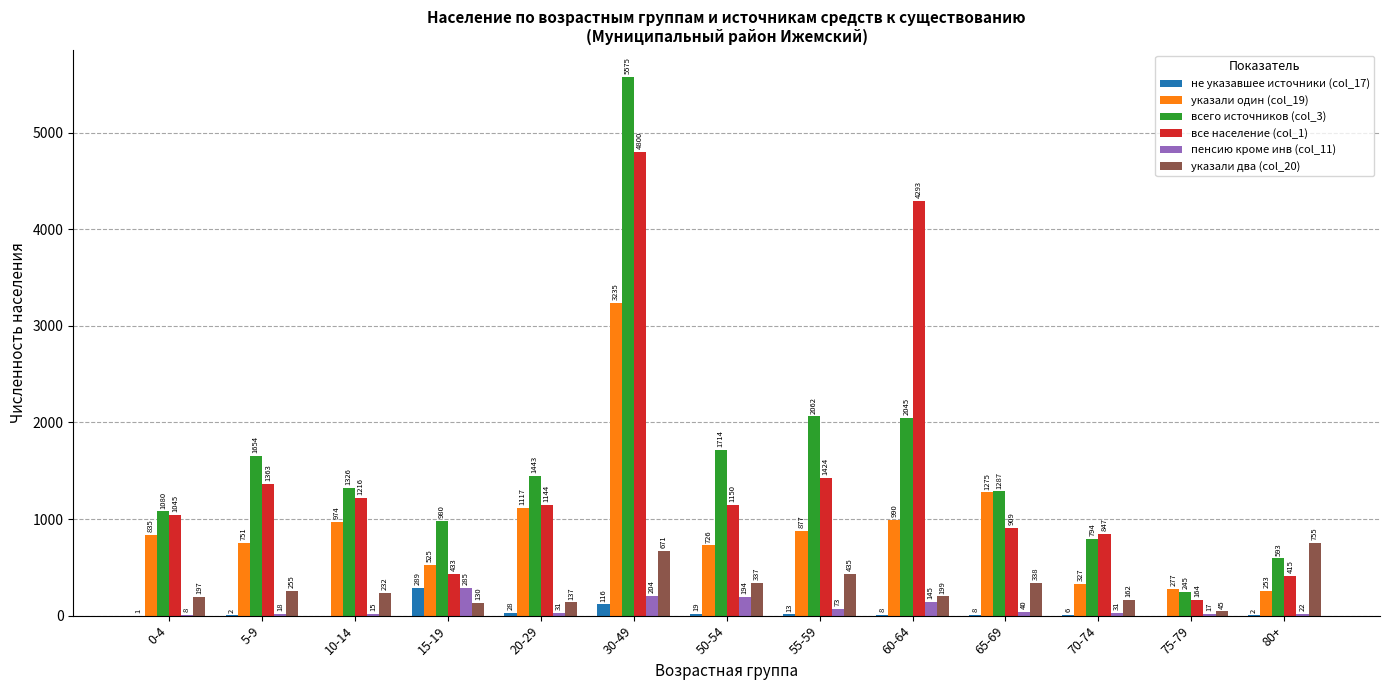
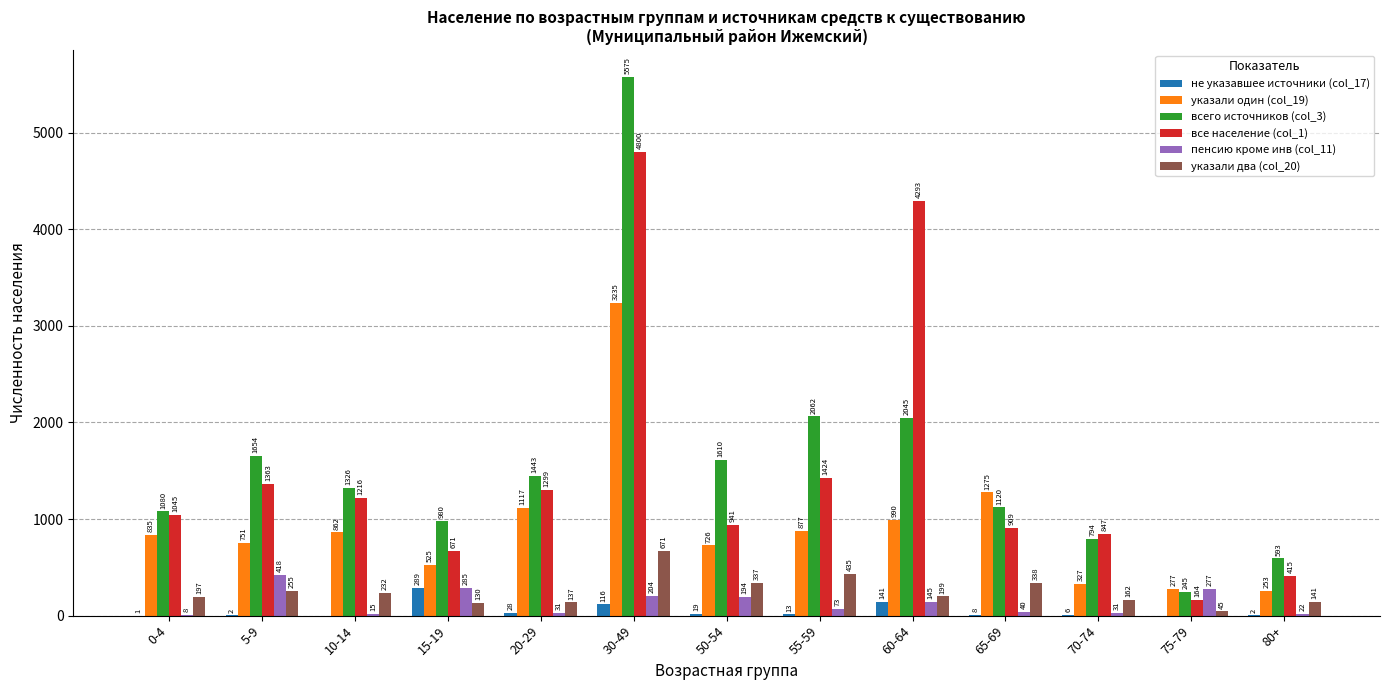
  {
    "не указавшее источники (col_17)": {
      "0-4": 1,
      "5-9": 2,
      "15-19": 289,
      "20-29": 28,
      "30-49": 116,
      "50-54": 19,
      "55-59": 13,
-     "60-64": 8,
+     "60-64": 141,
      "65-69": 8,
      "70-74": 6,
      "80+": 2
    },
    "указали один (col_19)": {
      "0-4": 835,
      "5-9": 751,
-     "10-14": 974,
+     "10-14": 862,
      "15-19": 525,
      "20-29": 1117,
      "30-49": 3235,
      "50-54": 726,
      "55-59": 877,
      "60-64": 990,
      "65-69": 1275,
      "70-74": 327,
      "75-79": 277,
      "80+": 253
    },
    "всего источников (col_3)": {
      "0-4": 1080,
      "5-9": 1654,
      "10-14": 1326,
      "15-19": 980,
      "20-29": 1443,
      "30-49": 5575,
-     "50-54": 1714,
+     "50-54": 1610,
      "55-59": 2062,
      "60-64": 2045,
-     "65-69": 1287,
+     "65-69": 1120,
      "70-74": 794,
      "75-79": 245,
      "80+": 593
    },
    "все население (col_1)": {
      "0-4": 1045,
      "5-9": 1363,
      "10-14": 1216,
-     "15-19": 433,
-     "20-29": 1144,
+     "15-19": 671,
+     "20-29": 1299,
      "30-49": 4800,
-     "50-54": 1150,
+     "50-54": 941,
      "55-59": 1424,
      "60-64": 4293,
      "65-69": 909,
      "70-74": 847,
      "75-79": 164,
      "80+": 415
    },
    "пенсию кроме инв (col_11)": {
      "0-4": 8,
-     "5-9": 18,
+     "5-9": 418,
      "10-14": 15,
      "15-19": 285,
      "20-29": 31,
      "30-49": 204,
      "50-54": 194,
      "55-59": 73,
      "60-64": 145,
      "65-69": 40,
      "70-74": 31,
-     "75-79": 17,
+     "75-79": 277,
      "80+": 22
    },
    "указали два (col_20)": {
      "0-4": 197,
      "5-9": 255,
      "10-14": 232,
      "15-19": 130,
      "20-29": 137,
      "30-49": 671,
      "50-54": 337,
      "55-59": 435,
      "60-64": 199,
      "65-69": 338,
      "70-74": 162,
      "75-79": 45,
-     "80+": 755
+     "80+": 141
    }
  }
